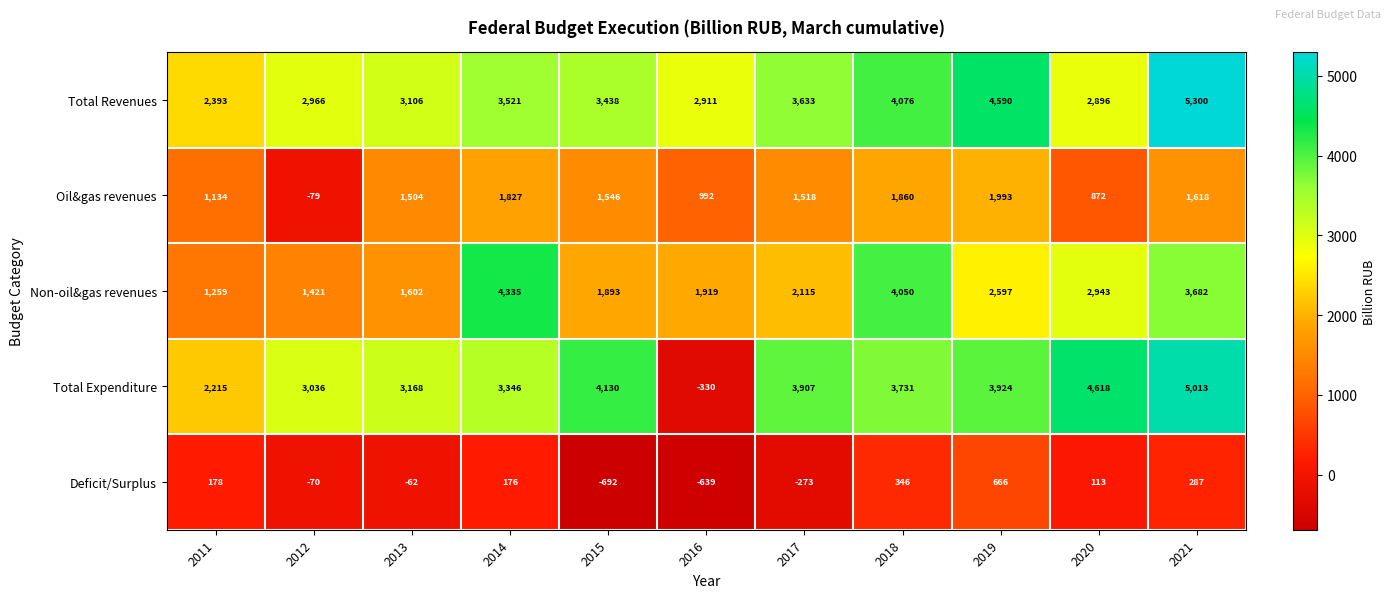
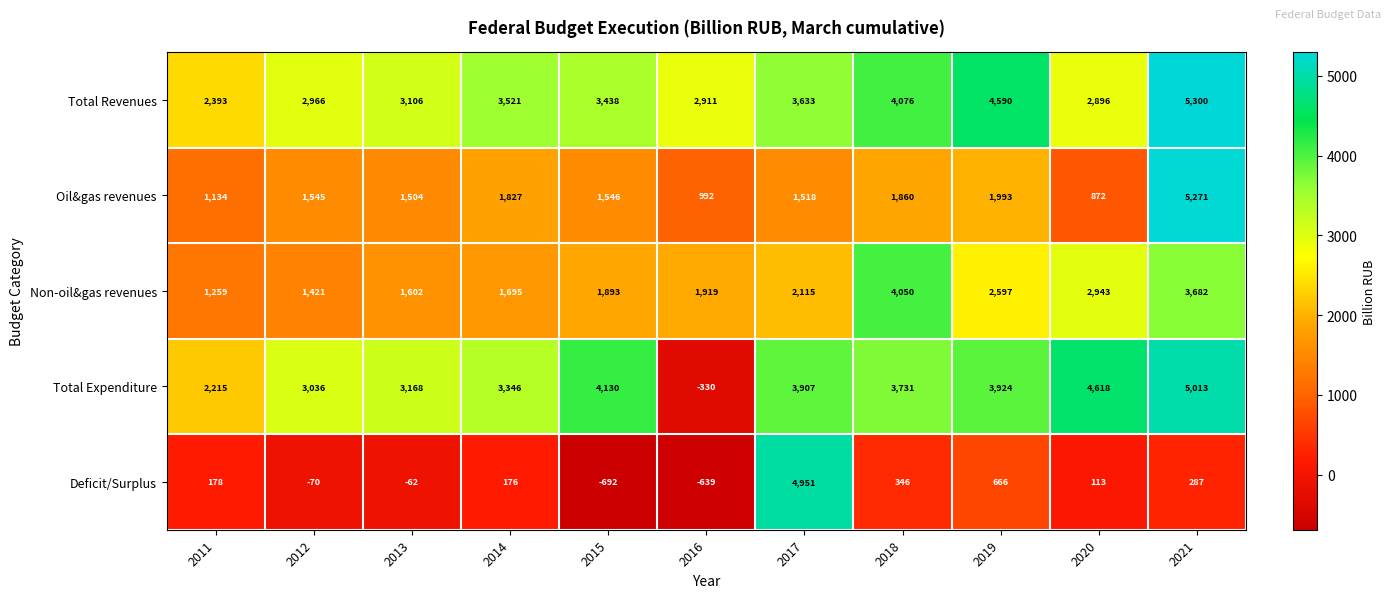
  {
    "Total Revenues": {
      "2011": "2,393",
      "2012": "2,966",
      "2013": "3,106",
      "2014": "3,521",
      "2015": "3,438",
      "2016": "2,911",
      "2017": "3,633",
      "2018": "4,076",
      "2019": "4,590",
      "2020": "2,896",
      "2021": "5,300"
    },
    "Oil&gas revenues": {
      "2011": "1,134",
-     "2012": "-79",
+     "2012": "1,545",
      "2013": "1,504",
      "2014": "1,827",
      "2015": "1,546",
      "2016": "992",
      "2017": "1,518",
      "2018": "1,860",
      "2019": "1,993",
      "2020": "872",
-     "2021": "1,618"
+     "2021": "5,271"
    },
    "Non-oil&gas revenues": {
      "2011": "1,259",
      "2012": "1,421",
      "2013": "1,602",
-     "2014": "4,335",
+     "2014": "1,695",
      "2015": "1,893",
      "2016": "1,919",
      "2017": "2,115",
      "2018": "4,050",
      "2019": "2,597",
      "2020": "2,943",
      "2021": "3,682"
    },
    "Total Expenditure": {
      "2011": "2,215",
      "2012": "3,036",
      "2013": "3,168",
      "2014": "3,346",
      "2015": "4,130",
      "2016": "-330",
      "2017": "3,907",
      "2018": "3,731",
      "2019": "3,924",
      "2020": "4,618",
      "2021": "5,013"
    },
    "Deficit/Surplus": {
      "2011": "178",
      "2012": "-70",
      "2013": "-62",
      "2014": "176",
      "2015": "-692",
      "2016": "-639",
-     "2017": "-273",
+     "2017": "4,951",
      "2018": "346",
      "2019": "666",
      "2020": "113",
      "2021": "287"
    }
  }
